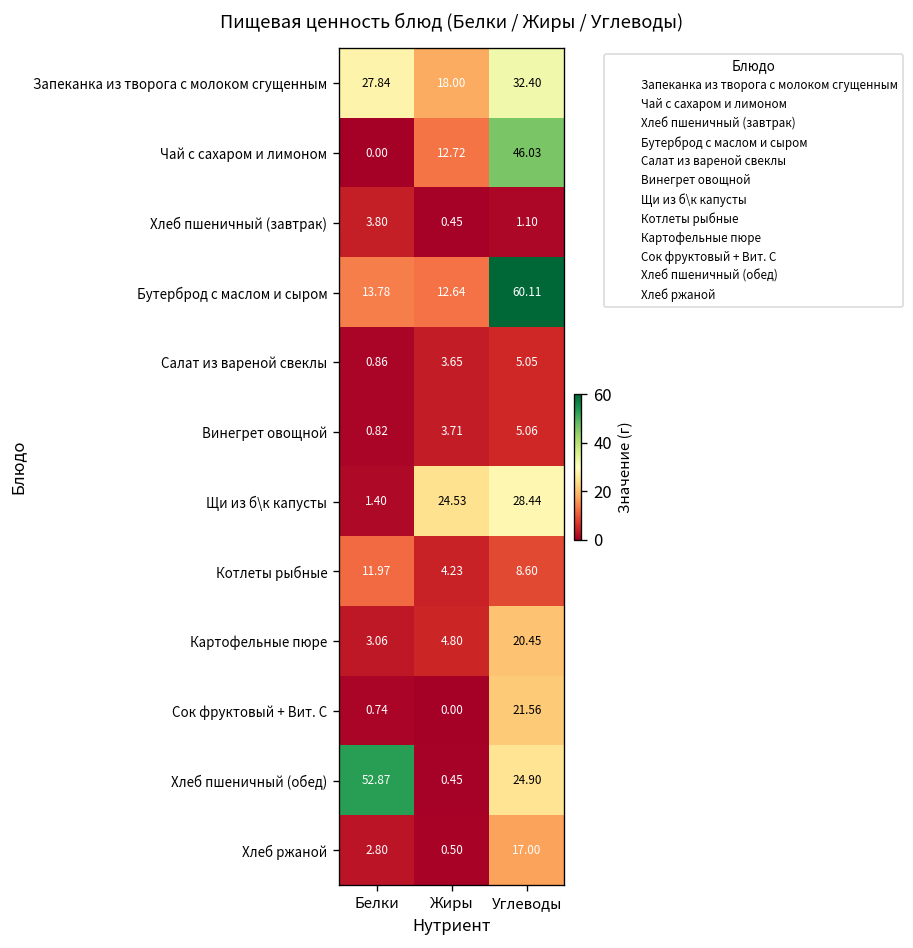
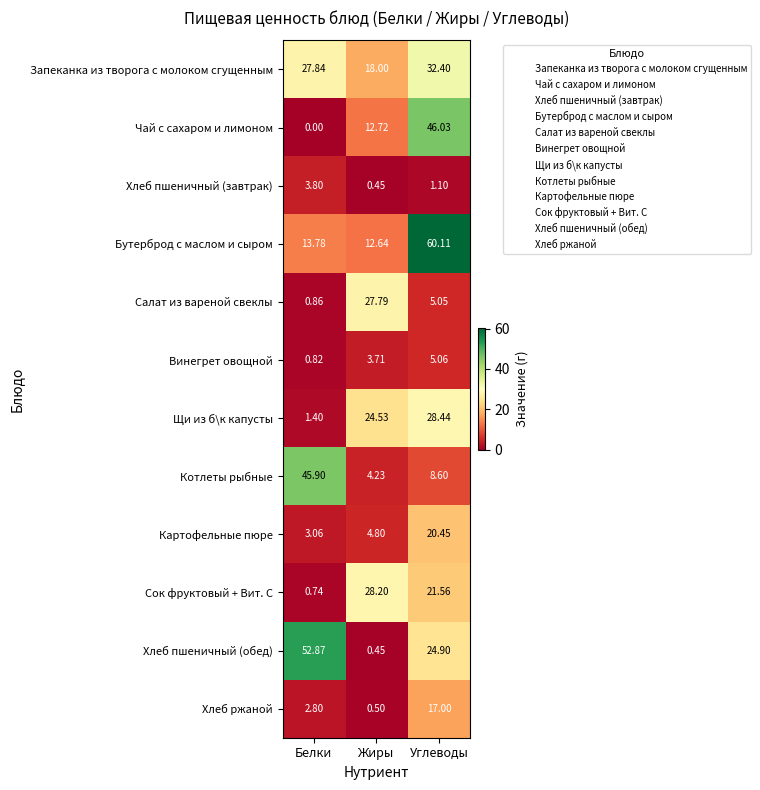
  {
    "Запеканка из творога с молоком сгущенным": {
      "Белки": 27.84,
      "Жиры": 18.00,
      "Углеводы": 32.40
    },
    "Чай с сахаром и лимоном": {
      "Белки": 0.00,
      "Жиры": 12.72,
      "Углеводы": 46.03
    },
    "Хлеб пшеничный (завтрак)": {
      "Белки": 3.80,
      "Жиры": 0.45,
      "Углеводы": 1.10
    },
    "Бутерброд с маслом и сыром": {
      "Белки": 13.78,
      "Жиры": 12.64,
      "Углеводы": 60.11
    },
    "Салат из вареной свеклы": {
      "Белки": 0.86,
-     "Жиры": 3.65,
+     "Жиры": 27.79,
      "Углеводы": 5.05
    },
    "Винегрет овощной": {
      "Белки": 0.82,
      "Жиры": 3.71,
      "Углеводы": 5.06
    },
    "Щи из б\\к капусты": {
      "Белки": 1.40,
      "Жиры": 24.53,
      "Углеводы": 28.44
    },
    "Котлеты рыбные": {
-     "Белки": 11.97,
+     "Белки": 45.90,
      "Жиры": 4.23,
      "Углеводы": 8.60
    },
    "Картофельные пюре": {
      "Белки": 3.06,
      "Жиры": 4.80,
      "Углеводы": 20.45
    },
    "Сок фруктовый + Вит. С": {
      "Белки": 0.74,
-     "Жиры": 0.00,
+     "Жиры": 28.20,
      "Углеводы": 21.56
    },
    "Хлеб пшеничный (обед)": {
      "Белки": 52.87,
      "Жиры": 0.45,
      "Углеводы": 24.90
    },
    "Хлеб ржаной": {
      "Белки": 2.80,
      "Жиры": 0.50,
      "Углеводы": 17.00
    }
  }
